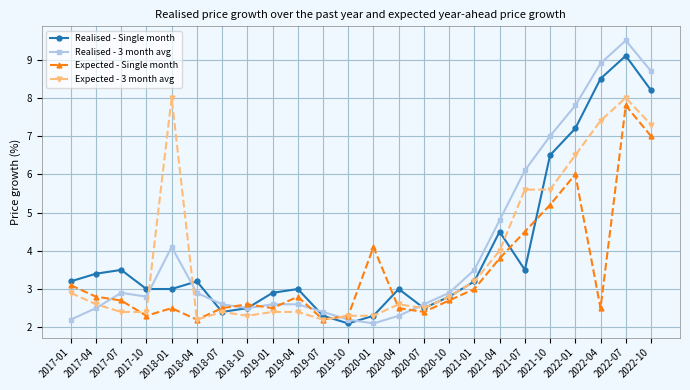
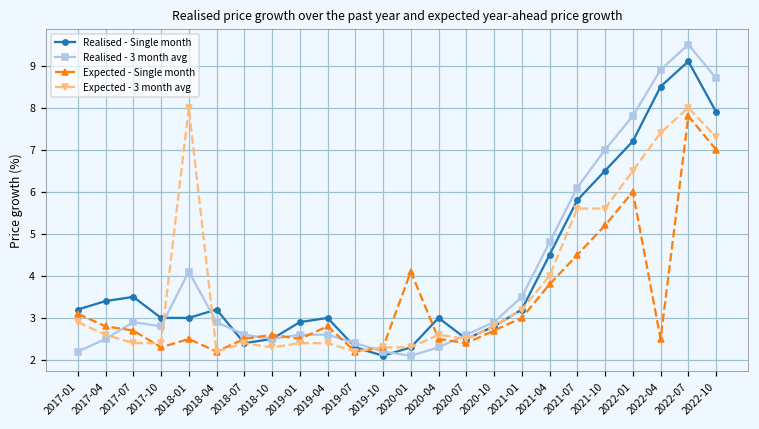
  {
    "Realised - Single month": {
      "2017-01": 3.2,
      "2017-04": 3.4,
      "2017-07": 3.5,
      "2017-10": 3.0,
      "2018-01": 3.0,
      "2018-04": 3.2,
      "2019-01": 2.9,
      "2019-04": 3.0,
      "2019-07": 2.3,
      "2019-10": 2.1,
      "2020-04": 3.0,
      "2021-04": 4.5,
-     "2021-07": 3.5,
+     "2021-07": 5.8,
      "2021-10": 6.5,
      "2022-01": 7.2,
      "2022-04": 8.5,
      "2022-07": 9.1,
-     "2022-10": 8.2
+     "2022-10": 7.9
    },
    "Realised - 3 month avg": {
      "2017-01": 2.2,
      "2017-04": 2.5,
      "2017-07": 2.9,
      "2017-10": 2.8,
      "2018-01": 4.1,
      "2018-04": 2.9,
      "2018-07": 2.6,
      "2019-01": 2.6,
      "2019-04": 2.6,
      "2019-07": 2.4,
      "2019-10": 2.2,
      "2020-01": 2.1,
      "2020-04": 2.3,
      "2020-07": 2.6,
      "2020-10": 2.9,
      "2021-01": 3.5,
      "2021-04": 4.8,
      "2021-07": 6.1,
      "2021-10": 7.0,
      "2022-01": 7.8,
      "2022-04": 8.9,
      "2022-07": 9.5,
      "2022-10": 8.7
    },
    "Expected - Single month": {
      "2017-01": 3.1,
      "2017-04": 2.8,
      "2017-07": 2.7,
      "2017-10": 2.3,
      "2018-01": 2.5,
      "2018-07": 2.5,
      "2018-10": 2.6,
      "2019-01": 2.5,
      "2019-04": 2.8,
      "2020-01": 4.1,
      "2020-04": 2.5,
      "2020-07": 2.4,
      "2020-10": 2.7,
      "2021-01": 3.0,
      "2021-04": 3.8,
      "2021-07": 4.5,
      "2021-10": 5.2,
      "2022-01": 6.0,
      "2022-04": 2.5,
      "2022-07": 7.8,
      "2022-10": 7.0
    },
    "Expected - 3 month avg": {
      "2017-01": 2.9,
      "2017-04": 2.6,
      "2017-07": 2.4,
      "2017-10": 2.4,
      "2018-01": 8.0,
      "2018-10": 2.3,
      "2019-01": 2.4,
      "2019-04": 2.4,
      "2020-04": 2.6,
      "2021-04": 4.0,
      "2021-07": 5.6,
      "2021-10": 5.6,
      "2022-01": 6.5,
      "2022-04": 7.4,
      "2022-07": 8.0,
      "2022-10": 7.3
    }
  }
